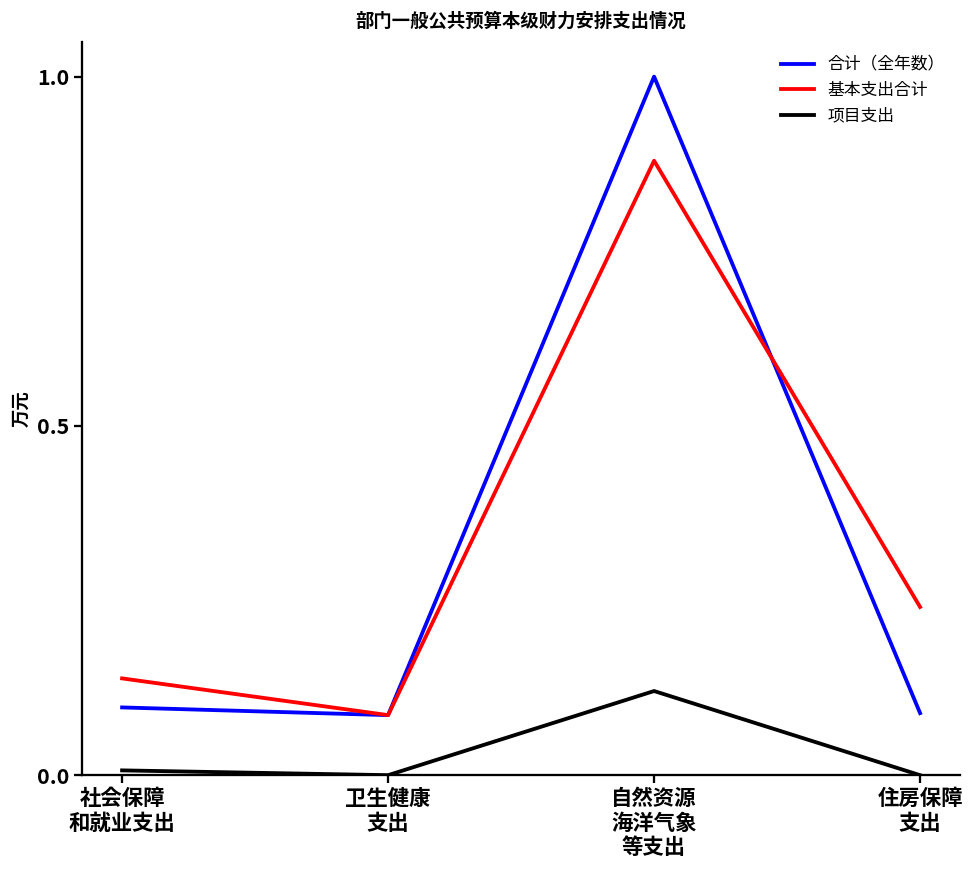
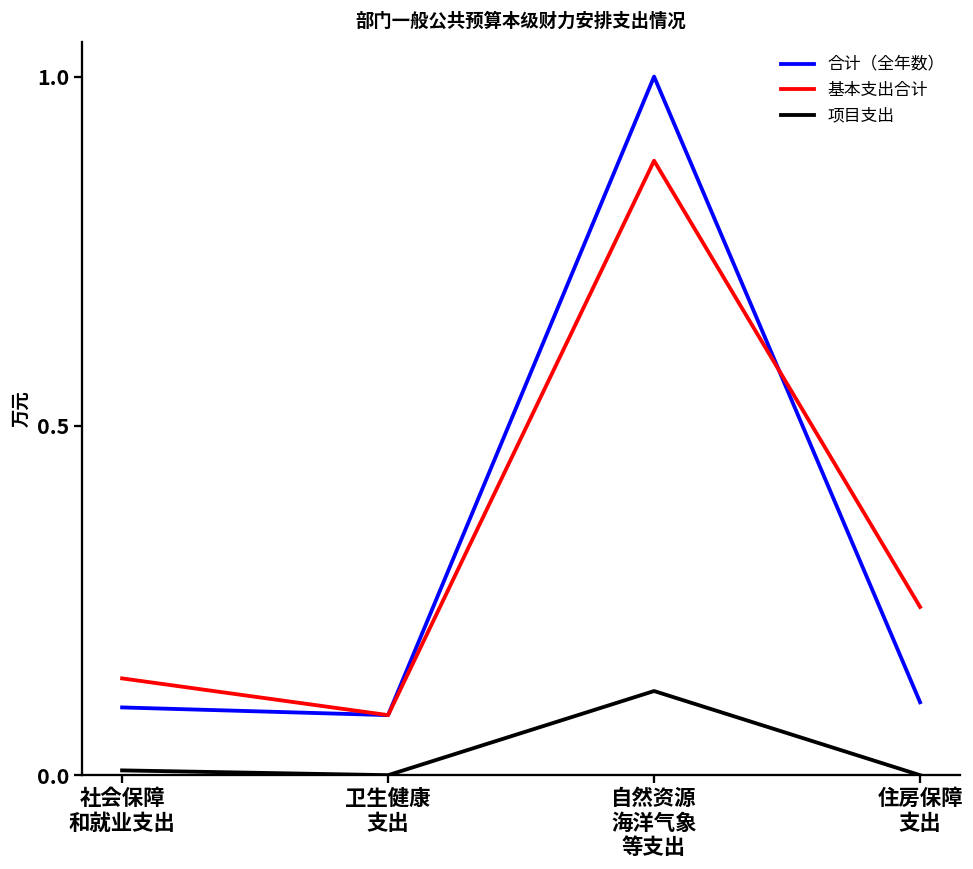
  {
    "合计（全年数）": {
      "社会保障 和就业支出": 0.10,
      "自然资源 海洋气象 等支出": 1.00,
-     "住房保障 支出": 0.09
+     "住房保障 支出": 0.10
    },
    "基本支出合计": {
      "社会保障 和就业支出": 0.14,
      "自然资源 海洋气象 等支出": 0.88,
      "住房保障 支出": 0.24
    },
    "项目支出": {
      "社会保障 和就业支出": 0.01,
      "卫生健康 支出": 0.00,
      "自然资源 海洋气象 等支出": 0.12,
      "住房保障 支出": 0.00
    }
  }
